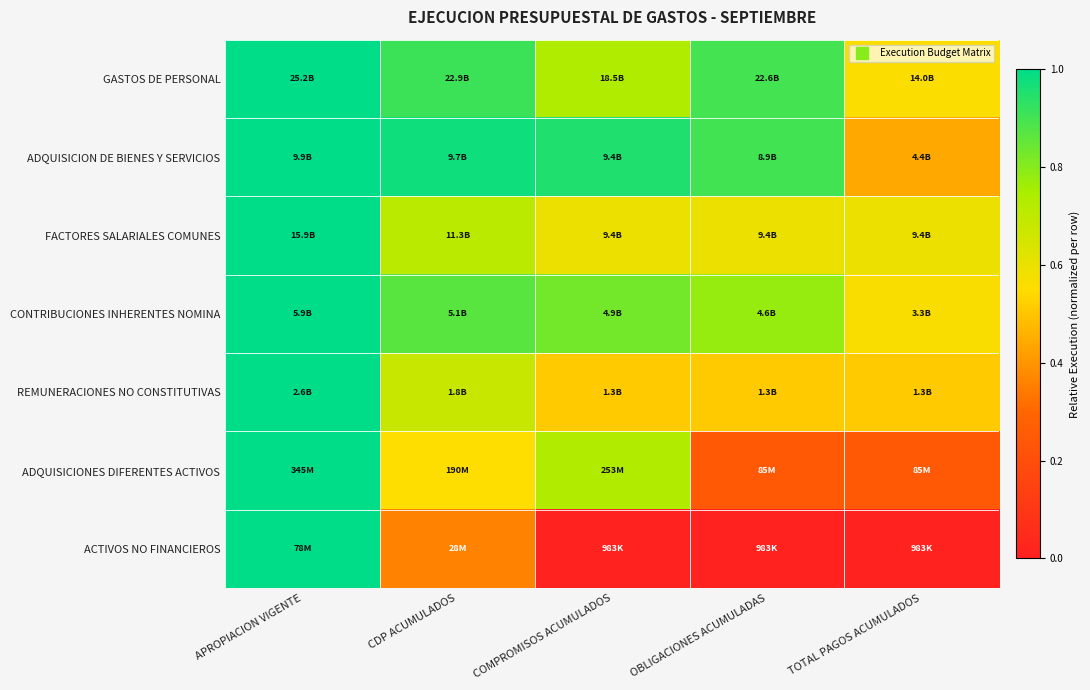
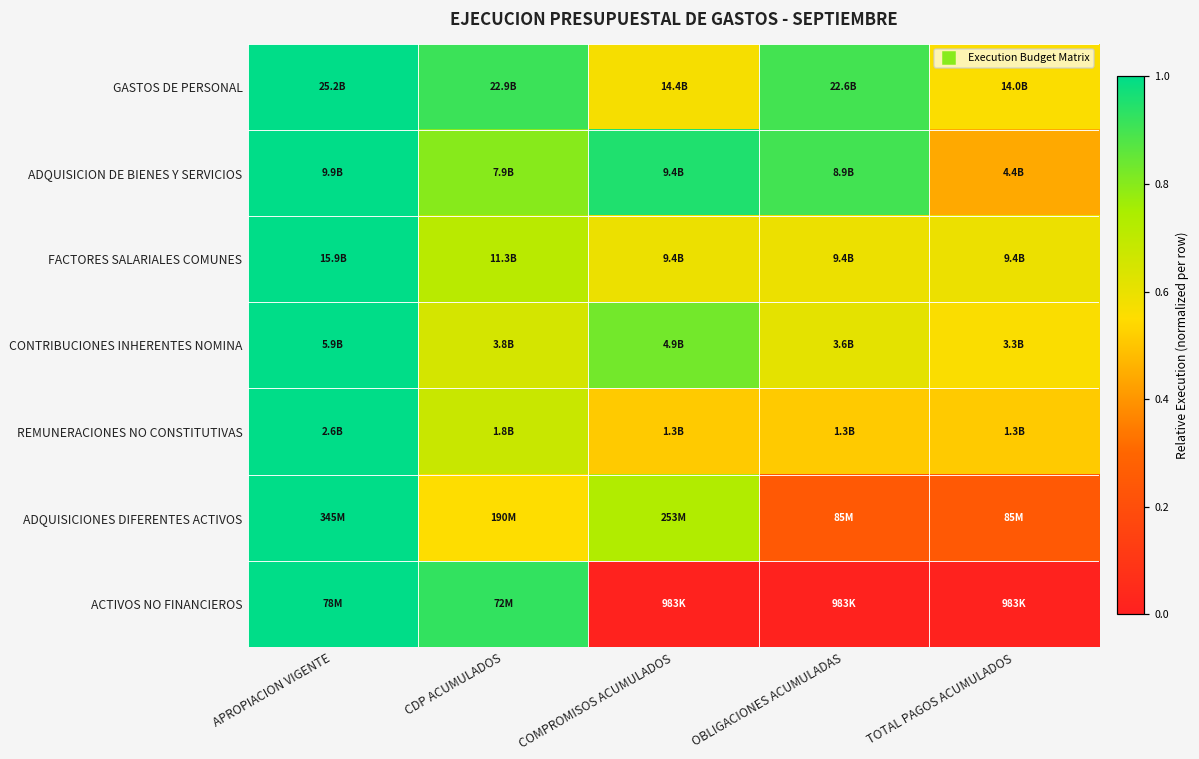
  {
    "GASTOS DE PERSONAL": {
      "APROPIACION VIGENTE": "25.2B",
      "CDP ACUMULADOS": "22.9B",
-     "COMPROMISOS ACUMULADOS": "18.5B",
+     "COMPROMISOS ACUMULADOS": "14.4B",
      "OBLIGACIONES ACUMULADAS": "22.6B",
      "TOTAL PAGOS ACUMULADOS": "14.0B"
    },
    "ADQUISICION DE BIENES Y SERVICIOS": {
      "APROPIACION VIGENTE": "9.9B",
-     "CDP ACUMULADOS": "9.7B",
+     "CDP ACUMULADOS": "7.9B",
      "COMPROMISOS ACUMULADOS": "9.4B",
      "OBLIGACIONES ACUMULADAS": "8.9B",
      "TOTAL PAGOS ACUMULADOS": "4.4B"
    },
    "FACTORES SALARIALES COMUNES": {
      "APROPIACION VIGENTE": "15.9B",
      "CDP ACUMULADOS": "11.3B",
      "COMPROMISOS ACUMULADOS": "9.4B",
      "OBLIGACIONES ACUMULADAS": "9.4B",
      "TOTAL PAGOS ACUMULADOS": "9.4B"
    },
    "CONTRIBUCIONES INHERENTES NOMINA": {
      "APROPIACION VIGENTE": "5.9B",
-     "CDP ACUMULADOS": "5.1B",
+     "CDP ACUMULADOS": "3.8B",
      "COMPROMISOS ACUMULADOS": "4.9B",
-     "OBLIGACIONES ACUMULADAS": "4.6B",
+     "OBLIGACIONES ACUMULADAS": "3.6B",
      "TOTAL PAGOS ACUMULADOS": "3.3B"
    },
    "REMUNERACIONES NO CONSTITUTIVAS": {
      "APROPIACION VIGENTE": "2.6B",
      "CDP ACUMULADOS": "1.8B",
      "COMPROMISOS ACUMULADOS": "1.3B",
      "OBLIGACIONES ACUMULADAS": "1.3B",
      "TOTAL PAGOS ACUMULADOS": "1.3B"
    },
    "ADQUISICIONES DIFERENTES ACTIVOS": {
      "APROPIACION VIGENTE": "345M",
      "CDP ACUMULADOS": "190M",
      "COMPROMISOS ACUMULADOS": "253M",
      "OBLIGACIONES ACUMULADAS": "85M",
      "TOTAL PAGOS ACUMULADOS": "85M"
    },
    "ACTIVOS NO FINANCIEROS": {
      "APROPIACION VIGENTE": "78M",
-     "CDP ACUMULADOS": "28M",
+     "CDP ACUMULADOS": "72M",
      "COMPROMISOS ACUMULADOS": "983K",
      "OBLIGACIONES ACUMULADAS": "983K",
      "TOTAL PAGOS ACUMULADOS": "983K"
    }
  }
